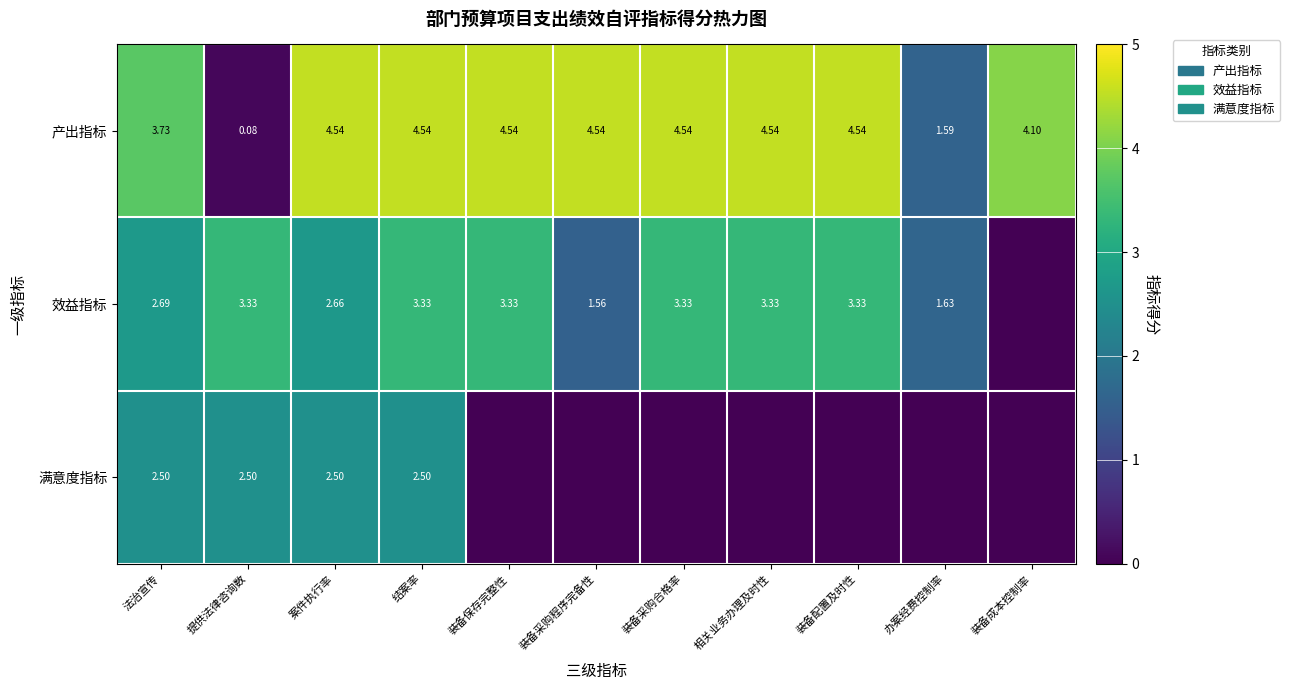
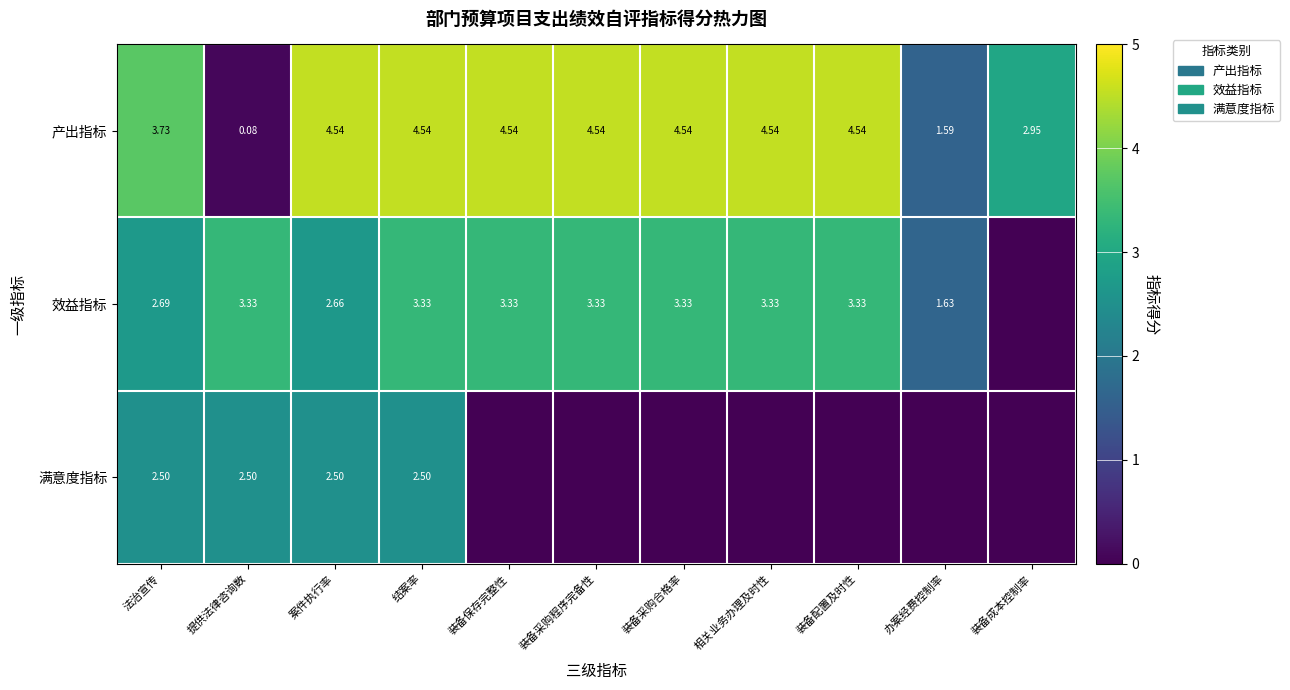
  {
    "产出指标": {
      "法治宣传": 3.73,
      "提供法律咨询数": 0.08,
      "案件执行率": 4.54,
      "结案率": 4.54,
      "装备保存完整性": 4.54,
      "装备采购程序完备性": 4.54,
      "装备采购合格率": 4.54,
      "相关业务办理及时性": 4.54,
      "装备配置及时性": 4.54,
      "办案经费控制率": 1.59,
-     "装备成本控制率": 4.10
+     "装备成本控制率": 2.95
    },
    "效益指标": {
      "法治宣传": 2.69,
      "提供法律咨询数": 3.33,
      "案件执行率": 2.66,
      "结案率": 3.33,
      "装备保存完整性": 3.33,
-     "装备采购程序完备性": 1.56,
+     "装备采购程序完备性": 3.33,
      "装备采购合格率": 3.33,
      "相关业务办理及时性": 3.33,
      "装备配置及时性": 3.33,
      "办案经费控制率": 1.63
    },
    "满意度指标": {
      "法治宣传": 2.50,
      "提供法律咨询数": 2.50,
      "案件执行率": 2.50,
      "结案率": 2.50
    }
  }
